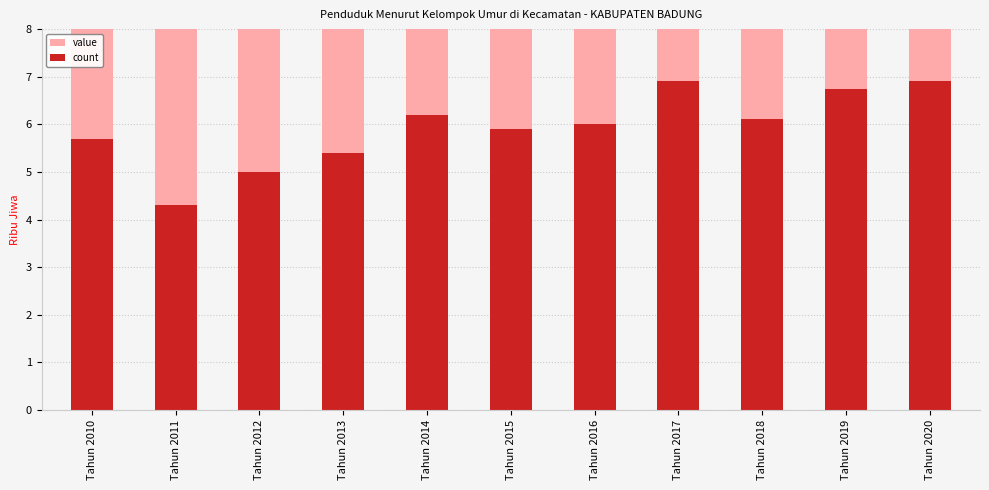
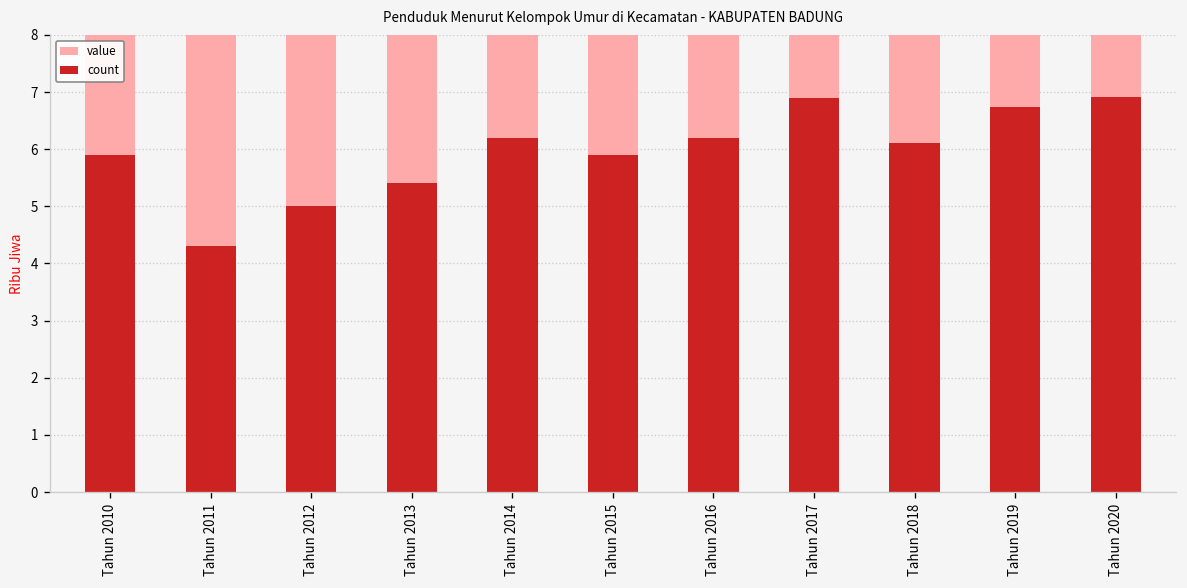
  {
    "value": {
      "Tahun 2010": 8.0,
      "Tahun 2011": 8.0,
      "Tahun 2012": 8.0,
      "Tahun 2013": 8.0,
      "Tahun 2014": 8.0,
      "Tahun 2015": 8.0,
      "Tahun 2016": 8.0,
      "Tahun 2017": 8.0,
      "Tahun 2018": 8.0,
      "Tahun 2019": 8.0,
      "Tahun 2020": 8.0
    },
    "count": {
-     "Tahun 2010": 5.7,
-     "Tahun 2016": 6.0
+     "Tahun 2010": 5.9,
+     "Tahun 2016": 6.2
    }
  }
